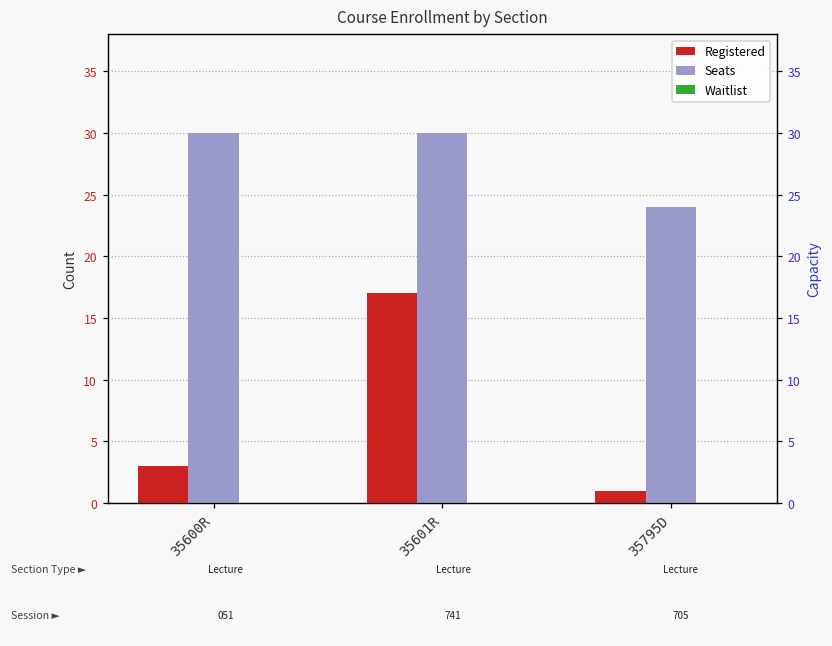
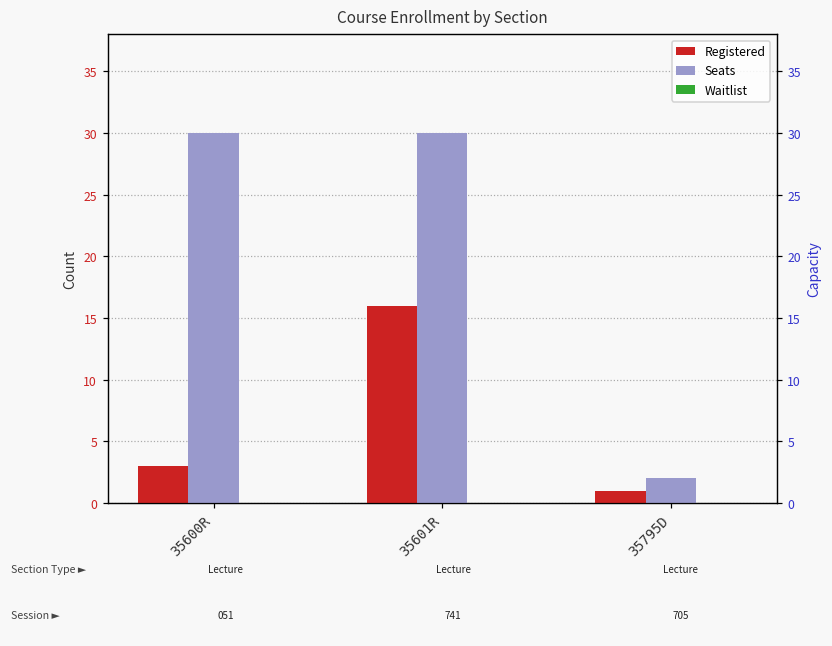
  {
    "Registered": {
      "35600R": 3,
-     "35601R": 17,
+     "35601R": 16,
      "35795D": 1
    },
    "Seats": {
      "35600R": 30,
      "35601R": 30,
-     "35795D": 24
+     "35795D": 2
    },
    "Waitlist": {
      "35600R": 0,
      "35601R": 0,
      "35795D": 0
    }
  }
